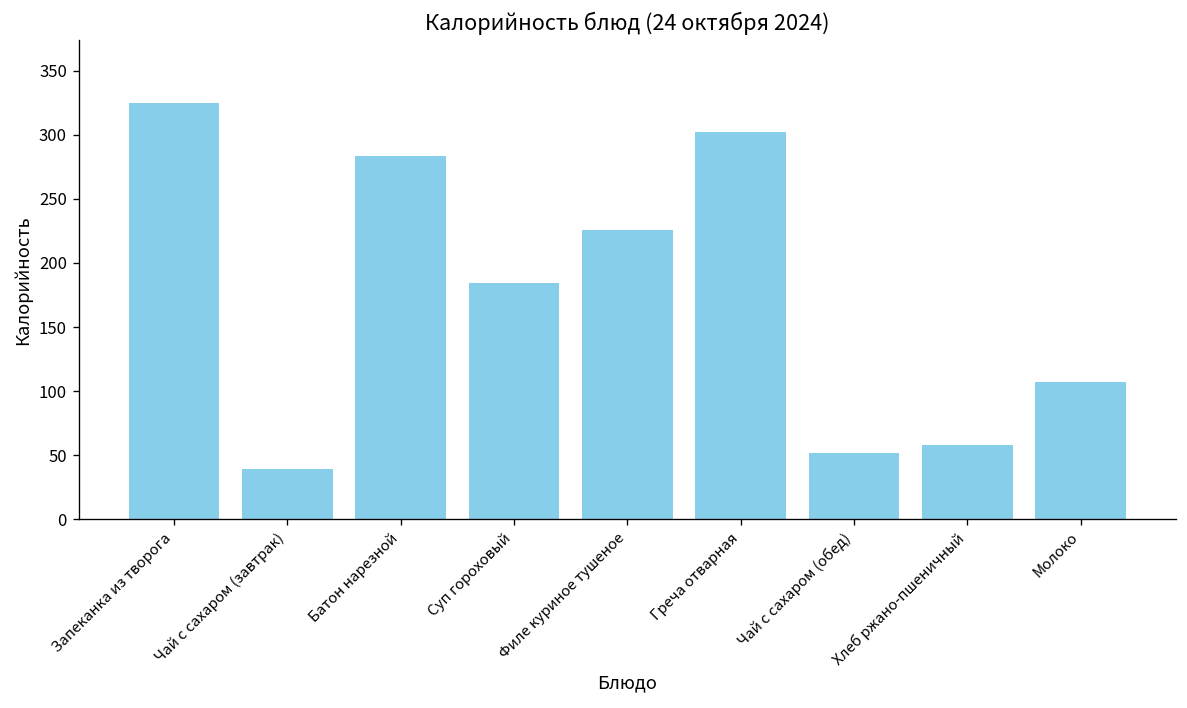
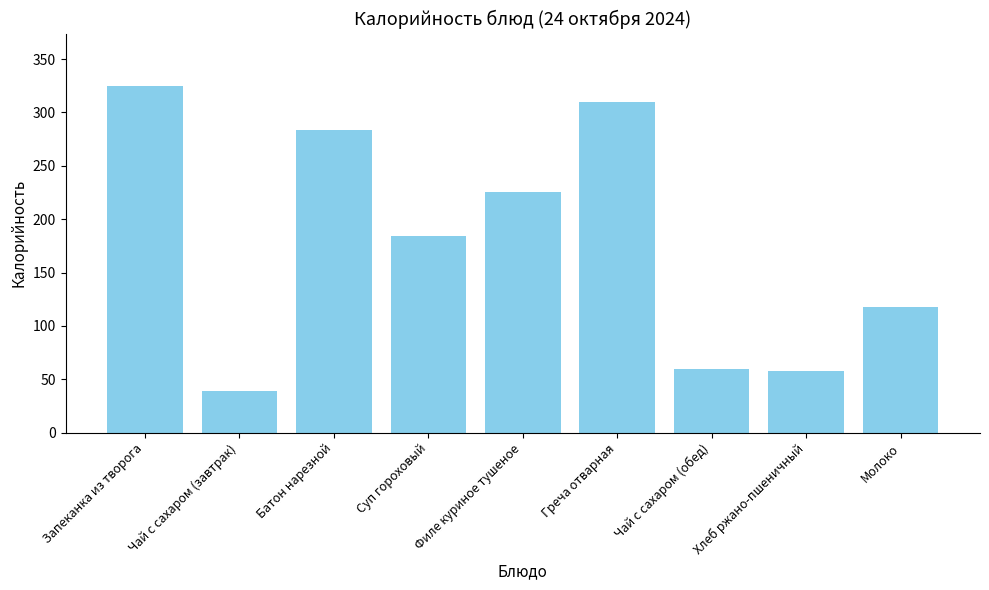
  {
    "Запеканка из творога": 325,
    "Чай с сахаром (завтрак)": 39,
    "Батон нарезной": 284,
    "Суп гороховый": 184,
    "Филе куриное тушеное": 226,
-   "Греча отварная": 302,
-   "Чай с сахаром (обед)": 51,
+   "Греча отварная": 310,
+   "Чай с сахаром (обед)": 60,
    "Хлеб ржано-пшеничный": 58,
-   "Молоко": 107
+   "Молоко": 118
  }
